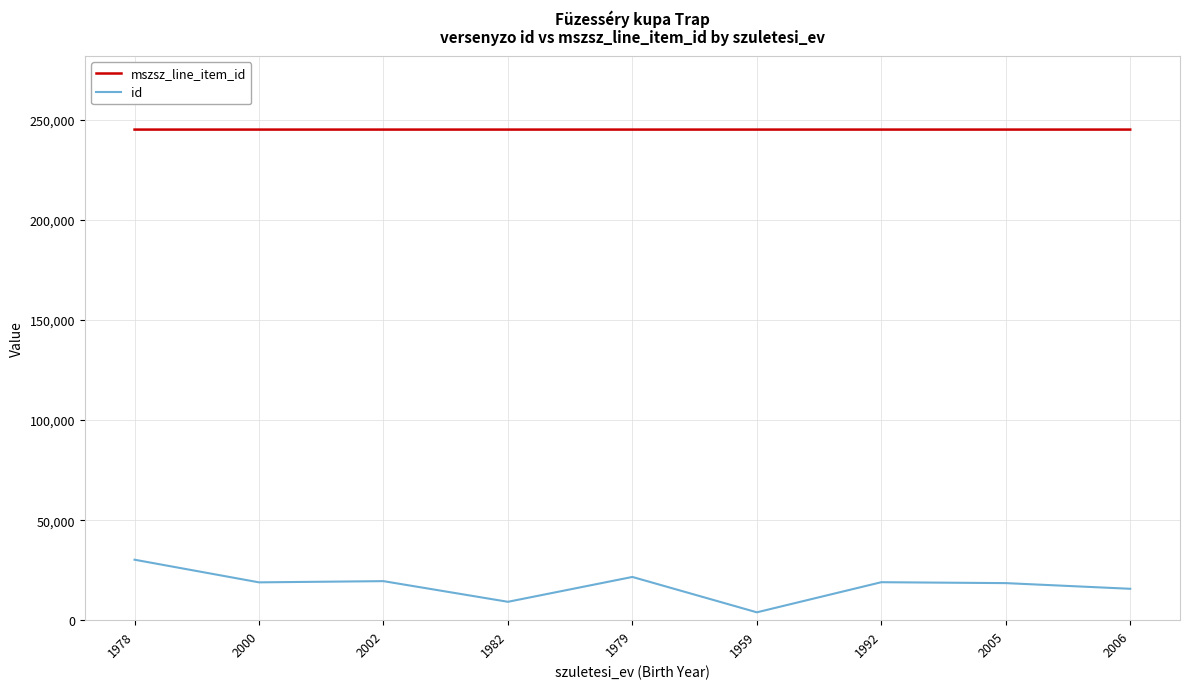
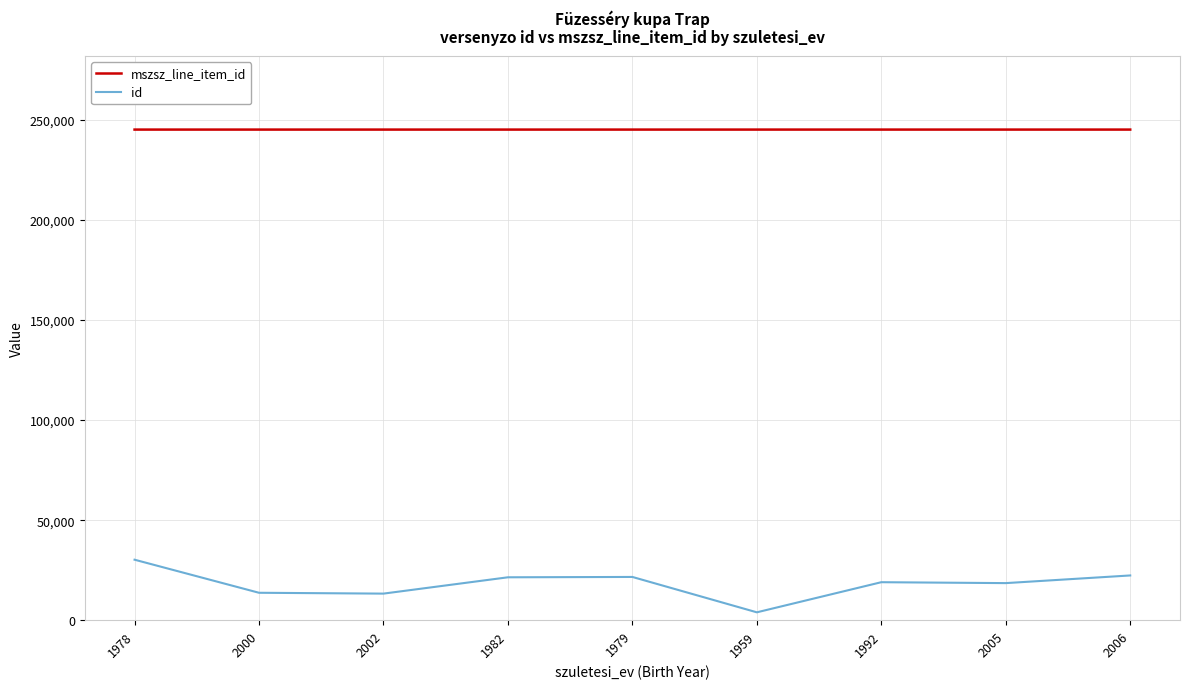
  {
    "mszsz_line_item_id": {
      "1978": "245,000",
      "2000": "245,000",
      "2002": "245,000",
      "1982": "245,000",
      "1979": "245,000",
      "1959": "245,000",
      "1992": "245,000",
      "2005": "245,000",
      "2006": "245,000"
    },
    "id": {
      "1978": "30,000",
-     "2000": "19,000",
-     "2002": "20,000",
-     "1982": "9,000",
+     "2000": "14,000",
+     "2002": "13,000",
+     "1982": "21,000",
      "1979": "22,000",
      "1959": "4,000",
      "1992": "19,000",
      "2005": "19,000",
-     "2006": "16,000"
+     "2006": "22,000"
    }
  }
